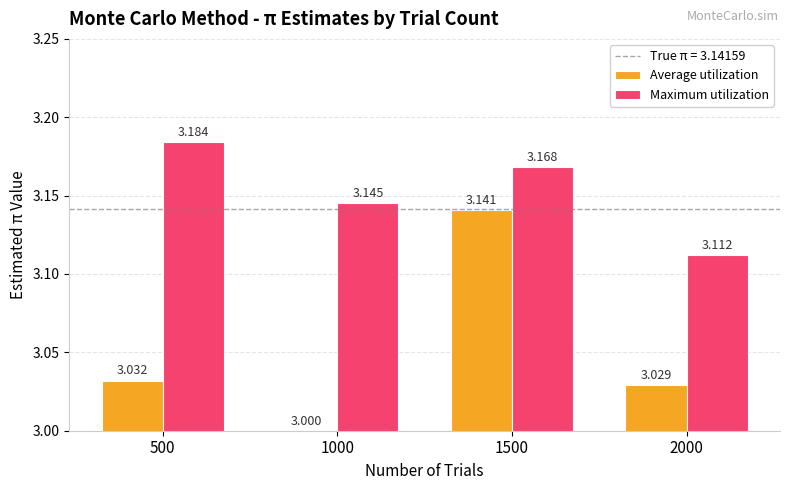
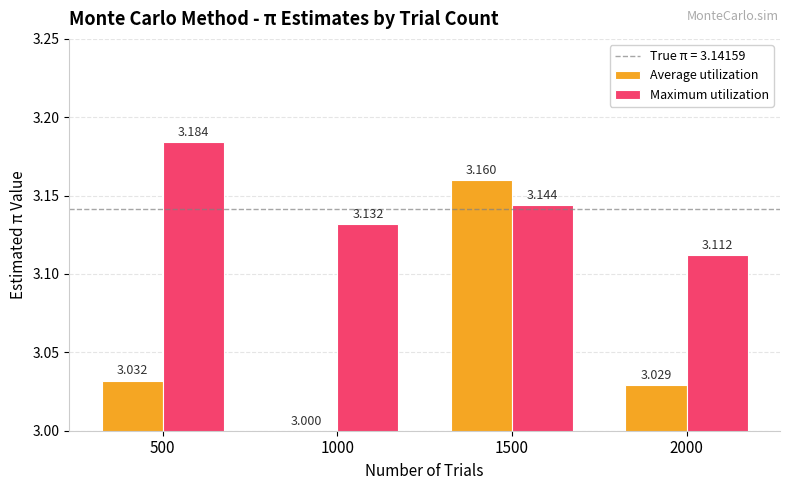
  {
    "Average utilization": {
      "500": 3.032,
      "1000": 3.000,
-     "1500": 3.141,
+     "1500": 3.160,
      "2000": 3.029
    },
    "Maximum utilization": {
      "500": 3.184,
-     "1000": 3.145,
-     "1500": 3.168,
+     "1000": 3.132,
+     "1500": 3.144,
      "2000": 3.112
    }
  }
